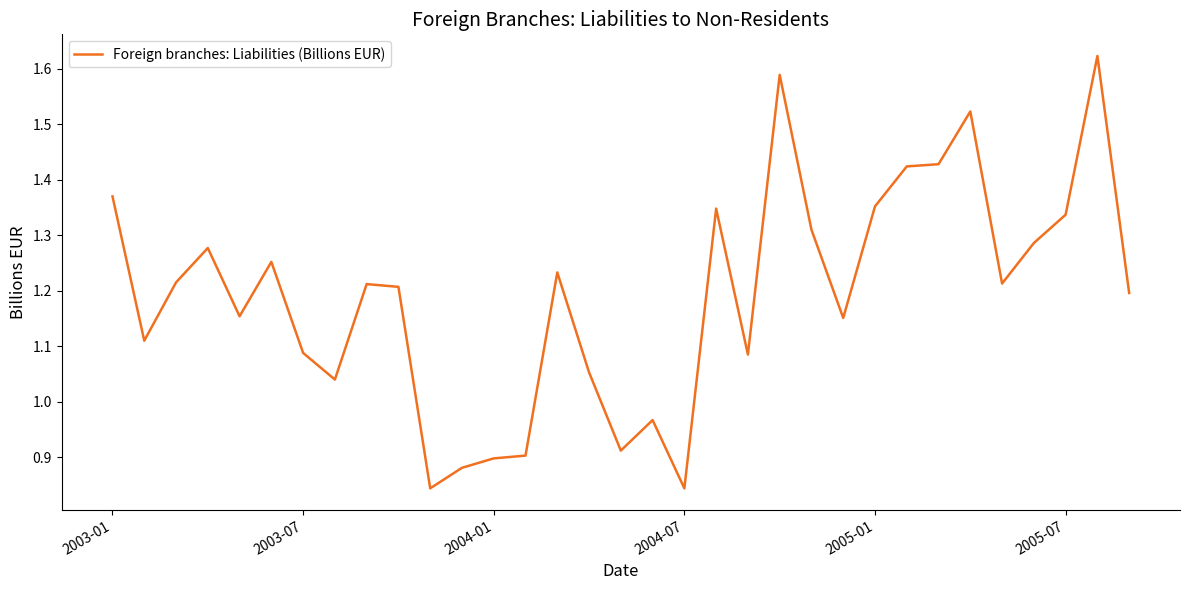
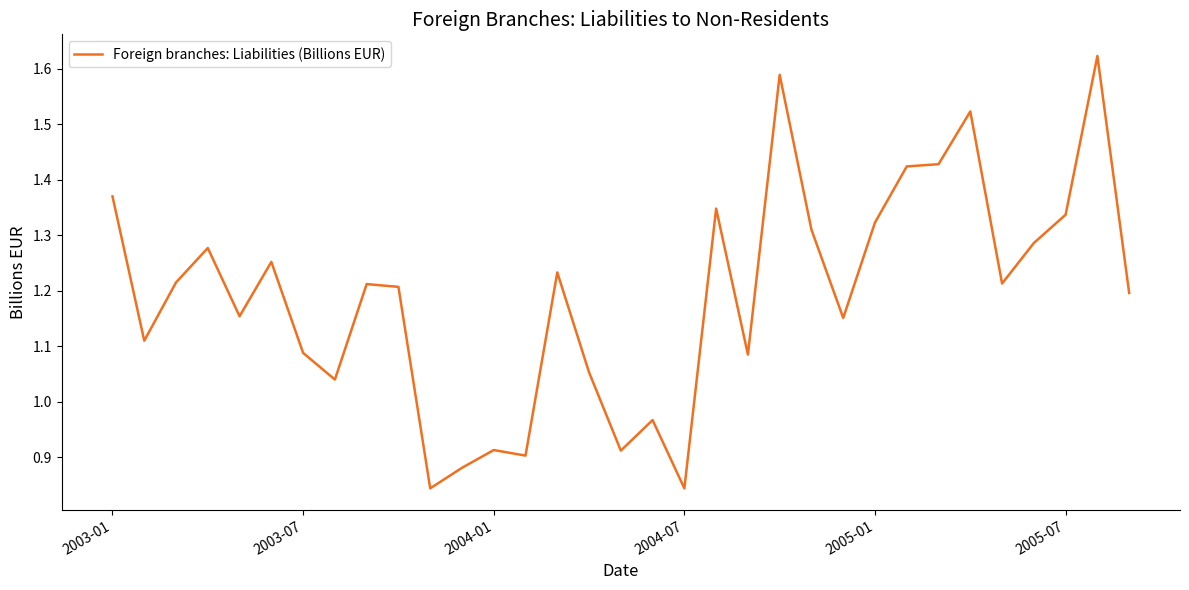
  {
    "2003-01": 1.37,
    "2003-07": 1.09,
-   "2004-01": 0.90,
+   "2004-01": 0.91,
    "2004-07": 0.84,
-   "2005-01": 1.35,
+   "2005-01": 1.32,
    "2005-07": 1.34
  }
